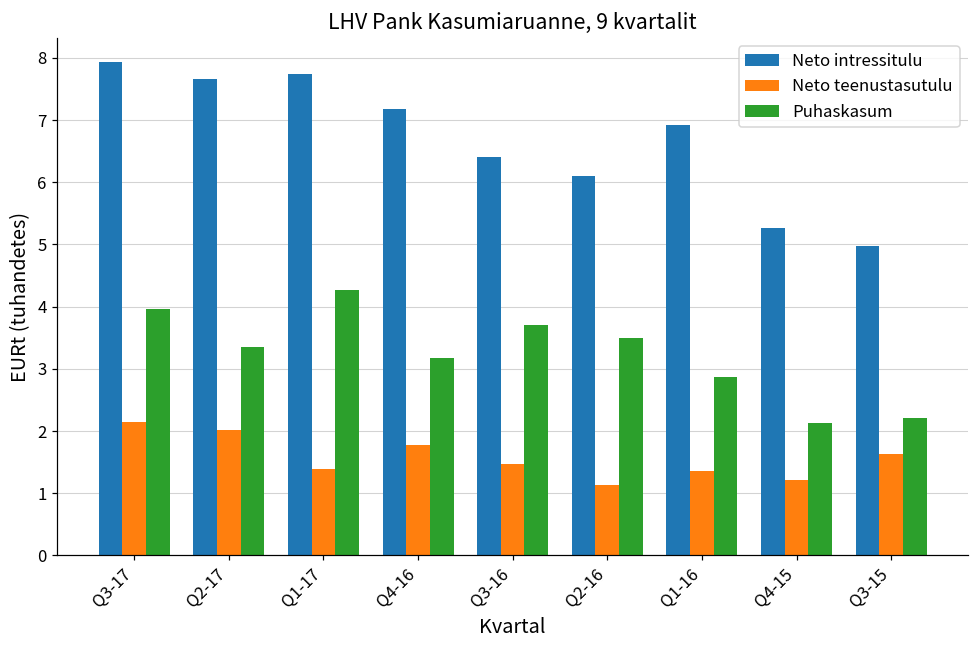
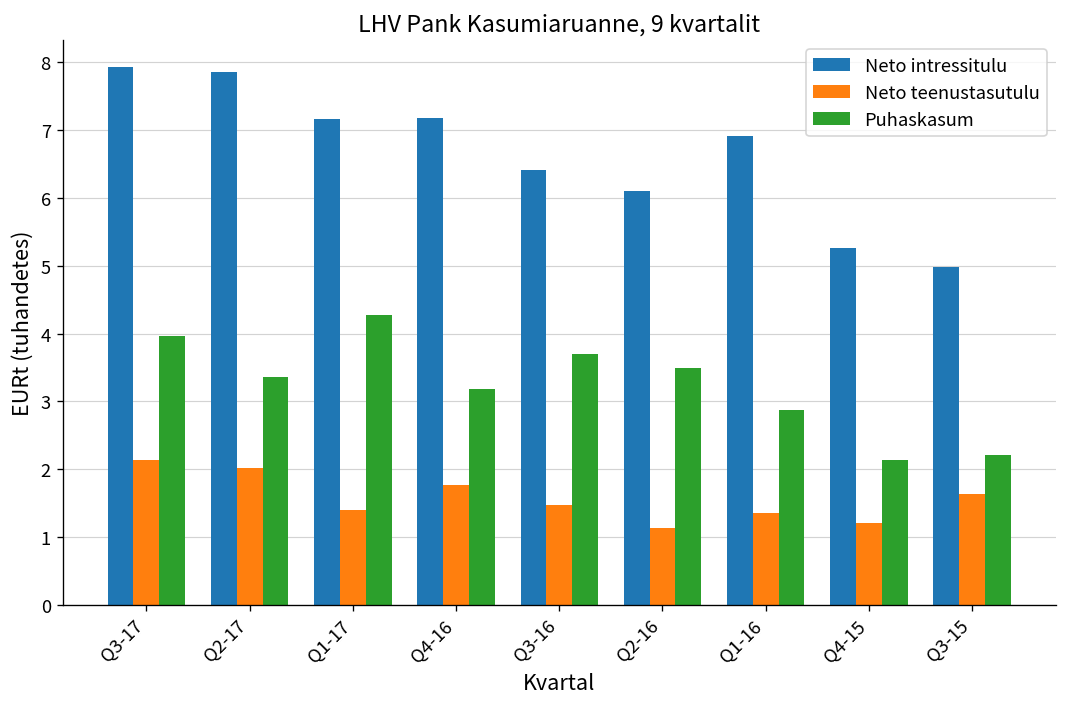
  {
    "Neto intressitulu": {
      "Q3-17": 7.9,
-     "Q2-17": 7.7,
-     "Q1-17": 7.7,
+     "Q2-17": 7.8,
+     "Q1-17": 7.2,
      "Q4-16": 7.2,
      "Q3-16": 6.4,
      "Q2-16": 6.1,
      "Q1-16": 6.9,
      "Q4-15": 5.3,
      "Q3-15": 5.0
    },
    "Neto teenustasutulu": {
      "Q3-17": 2.1,
      "Q2-17": 2.0,
      "Q1-17": 1.4,
      "Q4-16": 1.8,
      "Q3-16": 1.5,
      "Q2-16": 1.1,
      "Q1-16": 1.4,
      "Q4-15": 1.2,
      "Q3-15": 1.6
    },
    "Puhaskasum": {
      "Q3-17": 4.0,
      "Q2-17": 3.4,
      "Q1-17": 4.3,
      "Q4-16": 3.2,
      "Q3-16": 3.7,
      "Q2-16": 3.5,
      "Q1-16": 2.9,
      "Q4-15": 2.1,
      "Q3-15": 2.2
    }
  }
